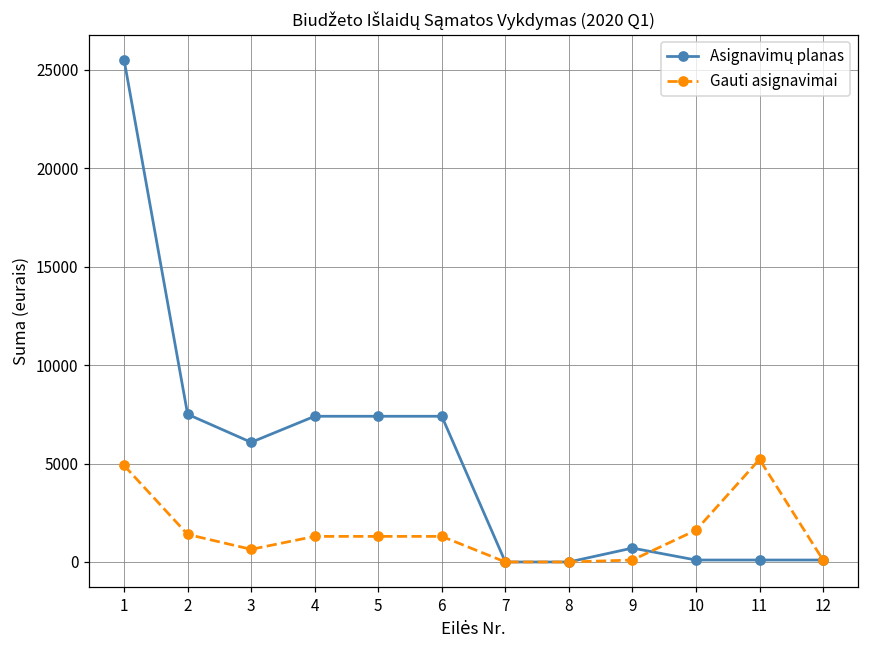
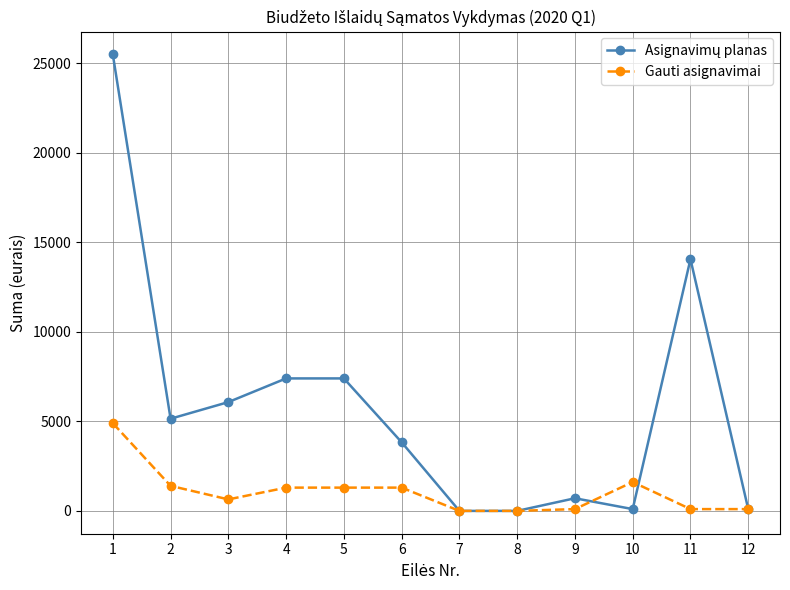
  {
    "Asignavimų planas": {
      "1": 25500,
-     "2": 7500,
+     "2": 5100,
      "3": 6100,
      "4": 7400,
      "5": 7400,
-     "6": 7400,
+     "6": 3800,
      "9": 700,
      "10": 100,
-     "11": 100
+     "11": 14100
    },
    "Gauti asignavimai": {
      "1": 4900,
      "2": 1400,
      "3": 600,
      "4": 1300,
      "5": 1300,
      "6": 1300,
      "9": 100,
      "10": 1600,
-     "11": 5200
+     "11": 100
    }
  }
